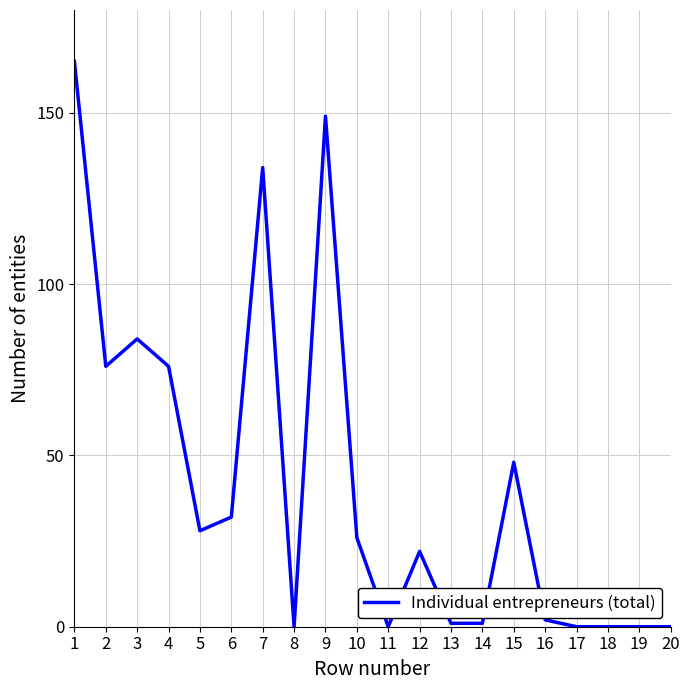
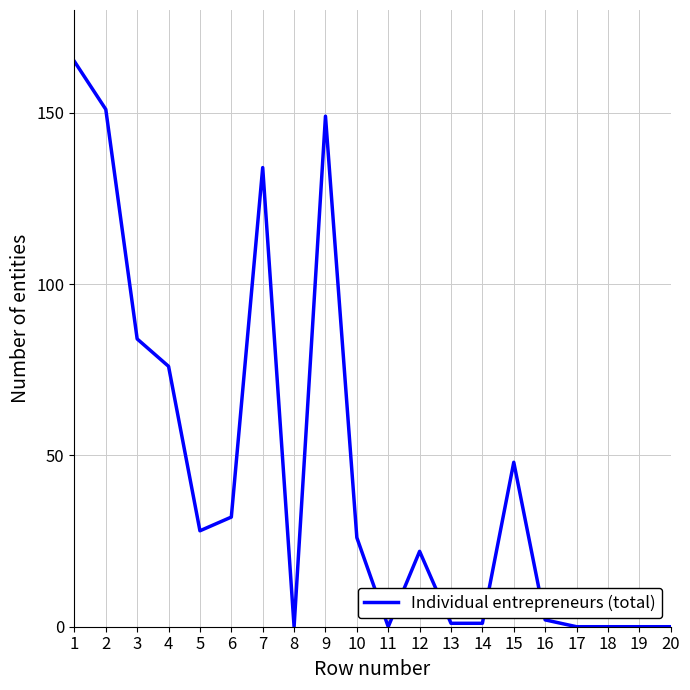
  {
    "1": 165,
-   "2": 76,
+   "2": 151,
    "3": 84,
    "4": 76,
    "5": 28,
    "6": 32,
    "7": 134,
    "8": 0,
    "9": 149,
    "10": 26,
    "11": 0,
    "12": 22,
    "13": 1,
    "14": 1,
    "15": 48,
    "16": 2,
    "17": 0,
    "18": 0,
    "19": 0,
    "20": 0
  }
